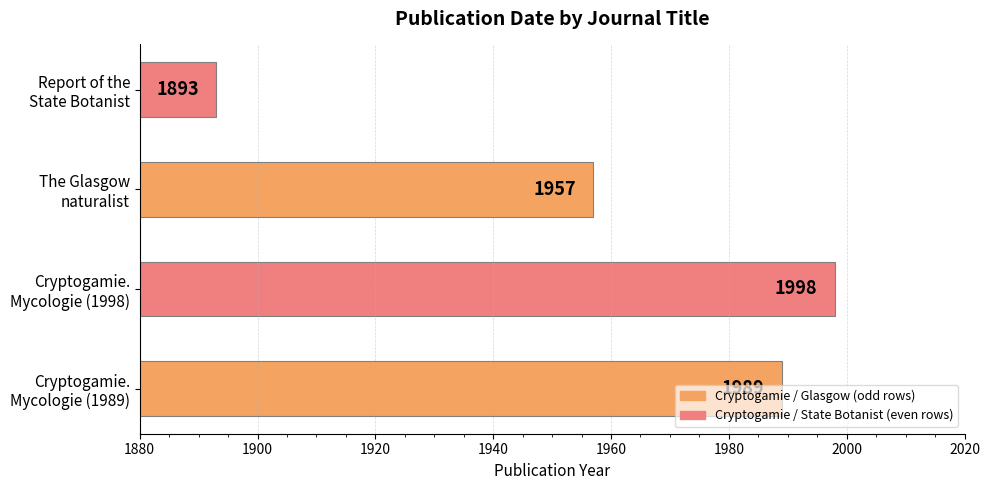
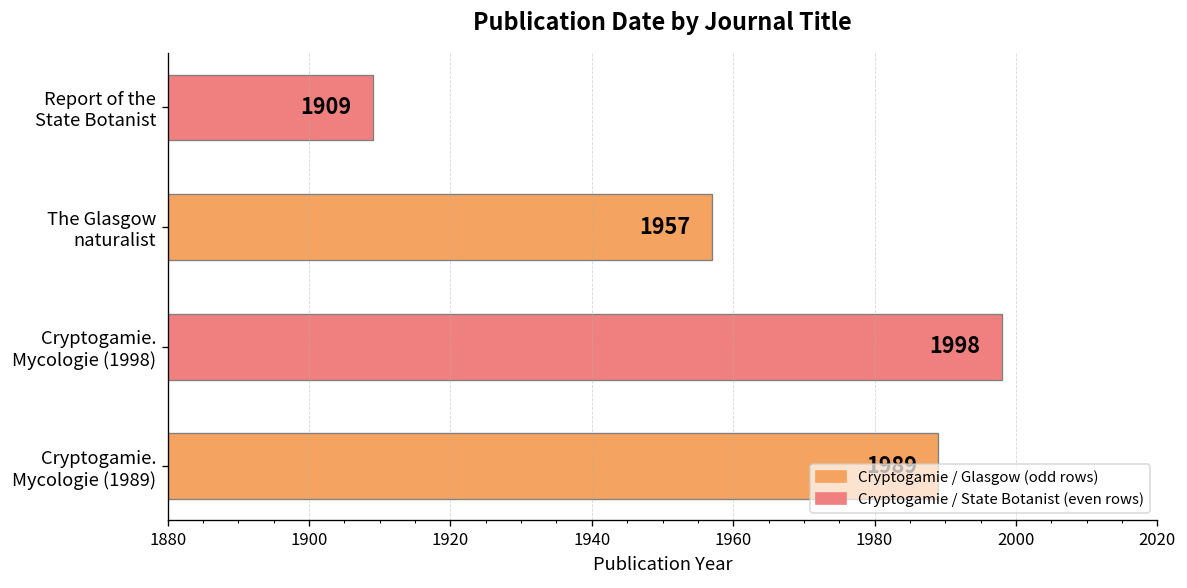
  {
-   "Report of the State Botanist": 1893,
+   "Report of the State Botanist": 1909,
    "The Glasgow naturalist": 1957,
    "Cryptogamie. Mycologie (1998)": 1998
  }
